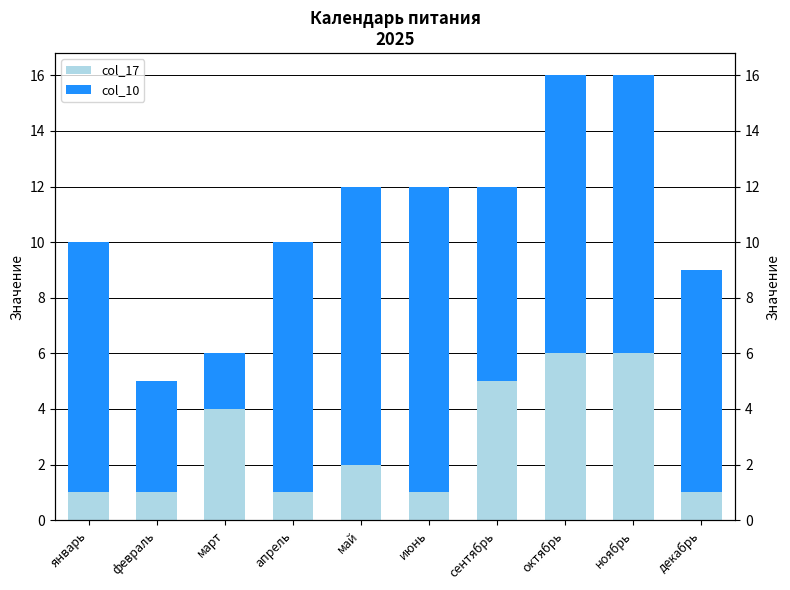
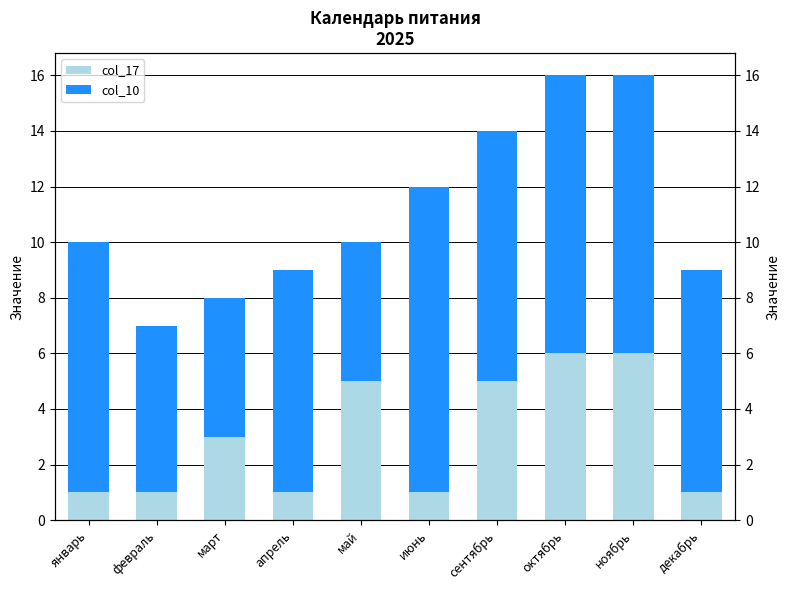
  {
    "col_17": {
      "январь": 1,
      "февраль": 1,
-     "март": 4,
+     "март": 3,
      "апрель": 1,
-     "май": 2,
+     "май": 5,
      "июнь": 1,
      "сентябрь": 5,
      "октябрь": 6,
      "ноябрь": 6,
      "декабрь": 1
    },
    "col_10": {
      "январь": 9,
-     "февраль": 4,
-     "март": 2,
-     "апрель": 9,
-     "май": 10,
+     "февраль": 6,
+     "март": 5,
+     "апрель": 8,
+     "май": 5,
      "июнь": 11,
-     "сентябрь": 7,
+     "сентябрь": 9,
      "октябрь": 10,
      "ноябрь": 10,
      "декабрь": 8
    }
  }
